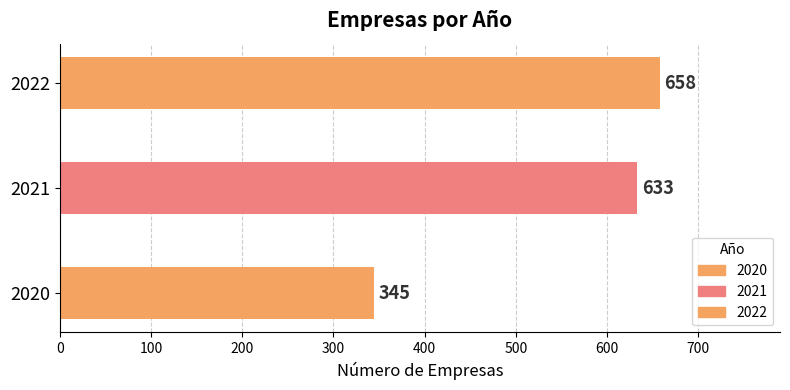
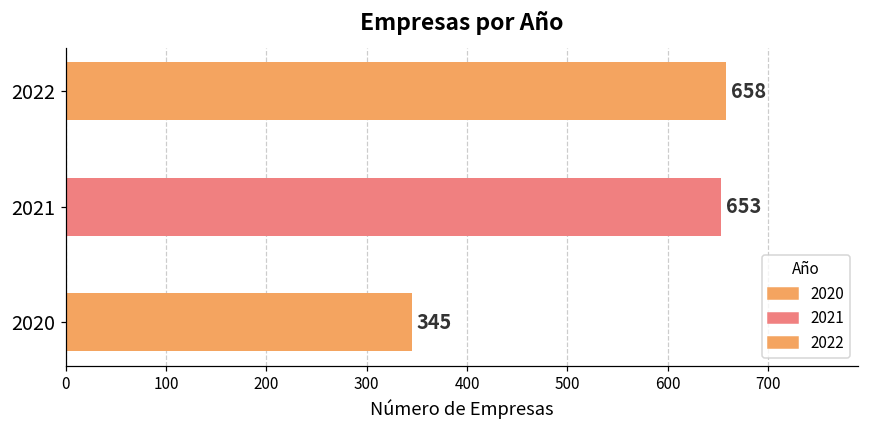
  {
    "2022": 658,
-   "2021": 633,
+   "2021": 653,
    "2020": 345
  }
